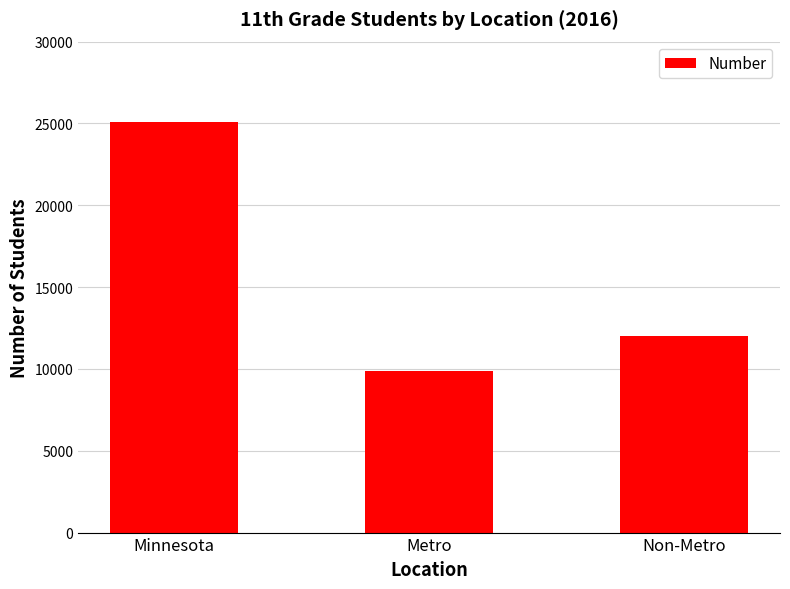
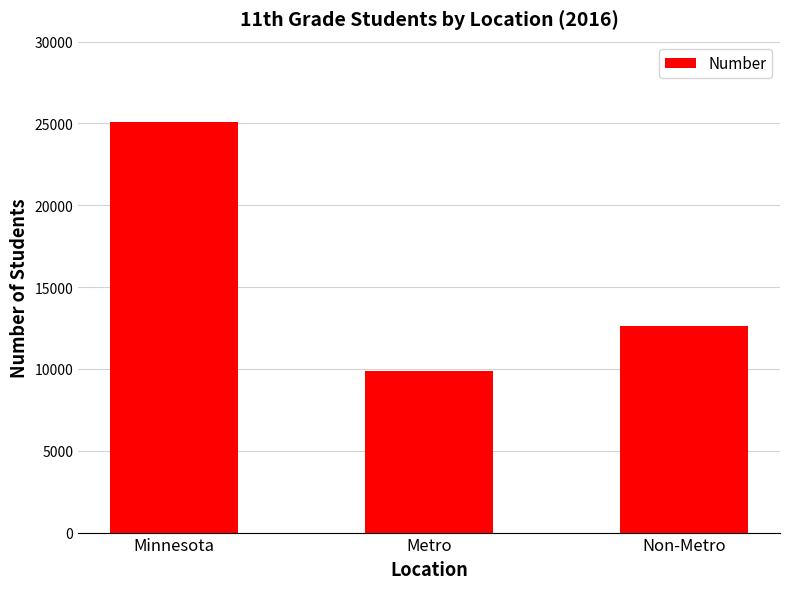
  {
    "Minnesota": 25100,
    "Metro": 9900,
-   "Non-Metro": 12000
+   "Non-Metro": 12600
  }
